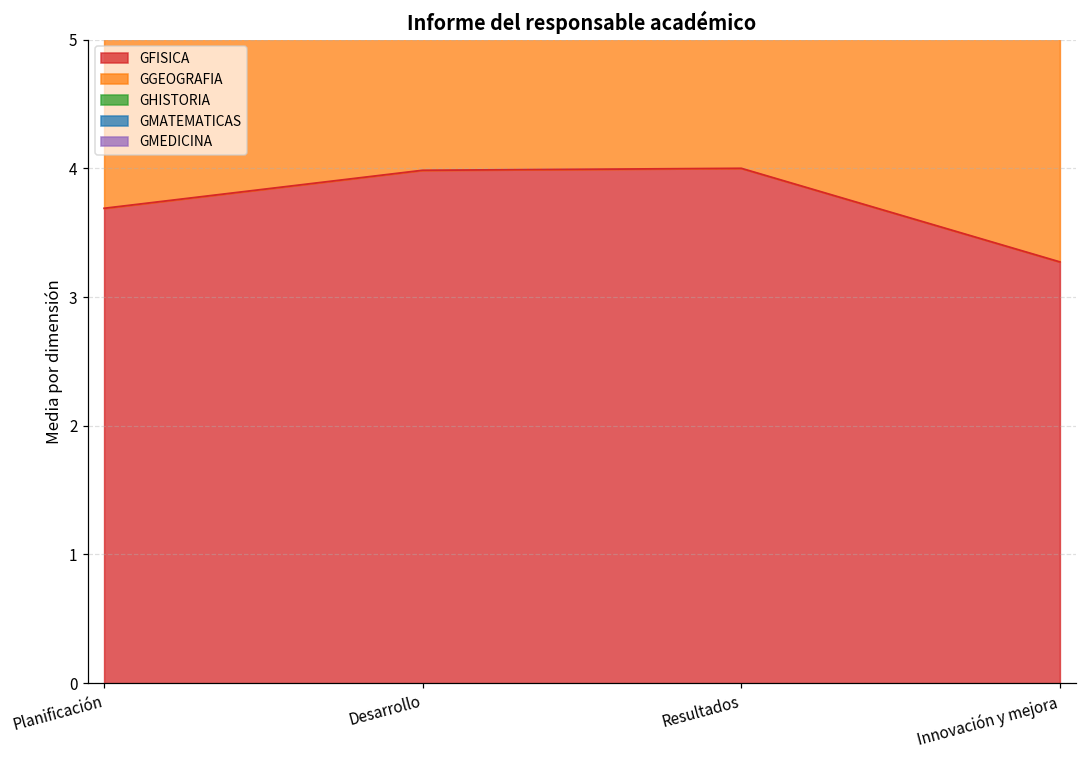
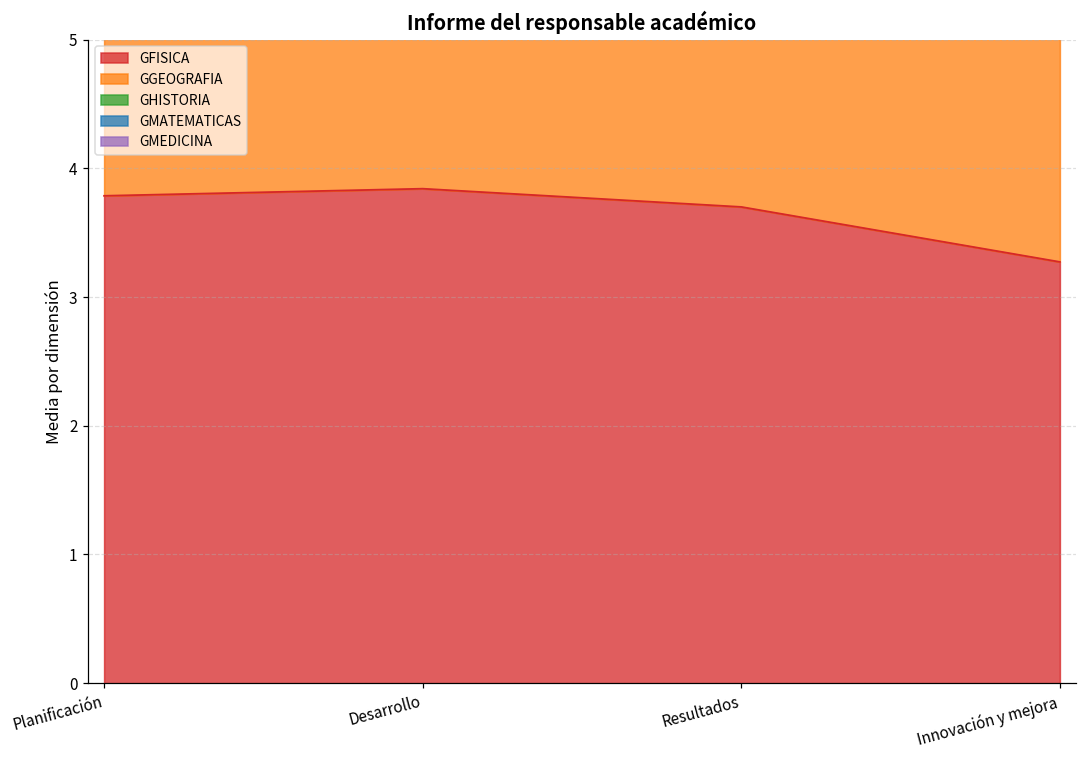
  {
    "GFISICA": {
-     "Planificación": 3.69,
-     "Desarrollo": 3.98,
-     "Resultados": 4.0,
+     "Planificación": 3.79,
+     "Desarrollo": 3.84,
+     "Resultados": 3.7,
      "Innovación y mejora": 3.27
    }
  }
